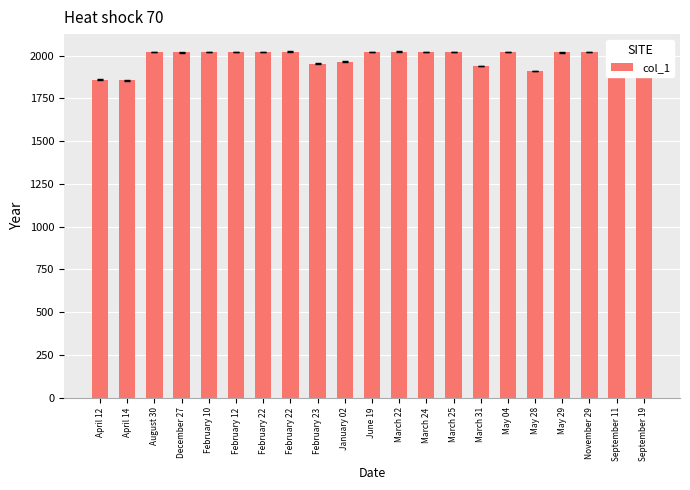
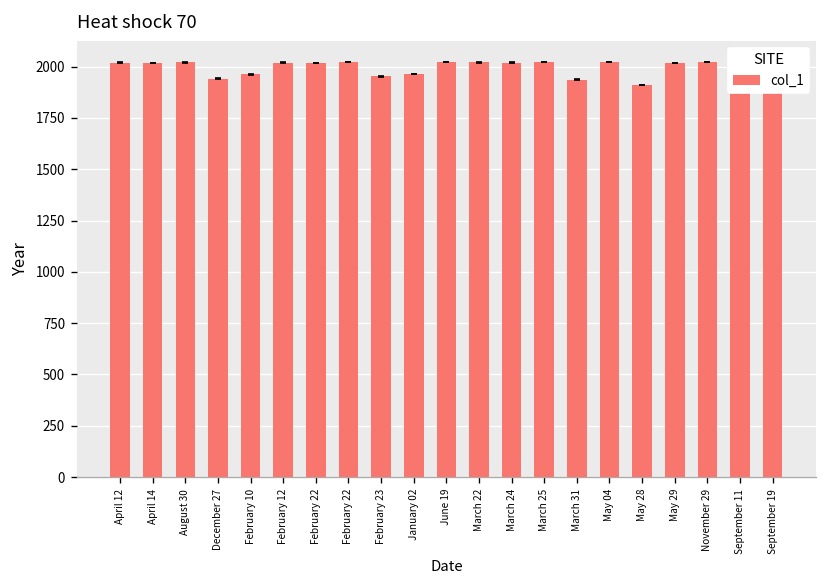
  {
    "col_1": {
-     "April 12": 1860,
-     "April 14": 1860,
+     "April 12": 2020,
+     "April 14": 2020,
      "August 30": 2020,
-     "December 27": 2020,
-     "February 10": 2020,
+     "December 27": 1940,
+     "February 10": 1960,
      "February 12": 2020,
      "February 23": 1950,
      "January 02": 1960,
      "June 19": 2020,
      "March 22": 2020,
      "March 24": 2020,
      "March 25": 2020,
      "March 31": 1940,
      "May 04": 2020,
      "May 28": 1910,
      "May 29": 2020,
      "November 29": 2020
    }
  }
